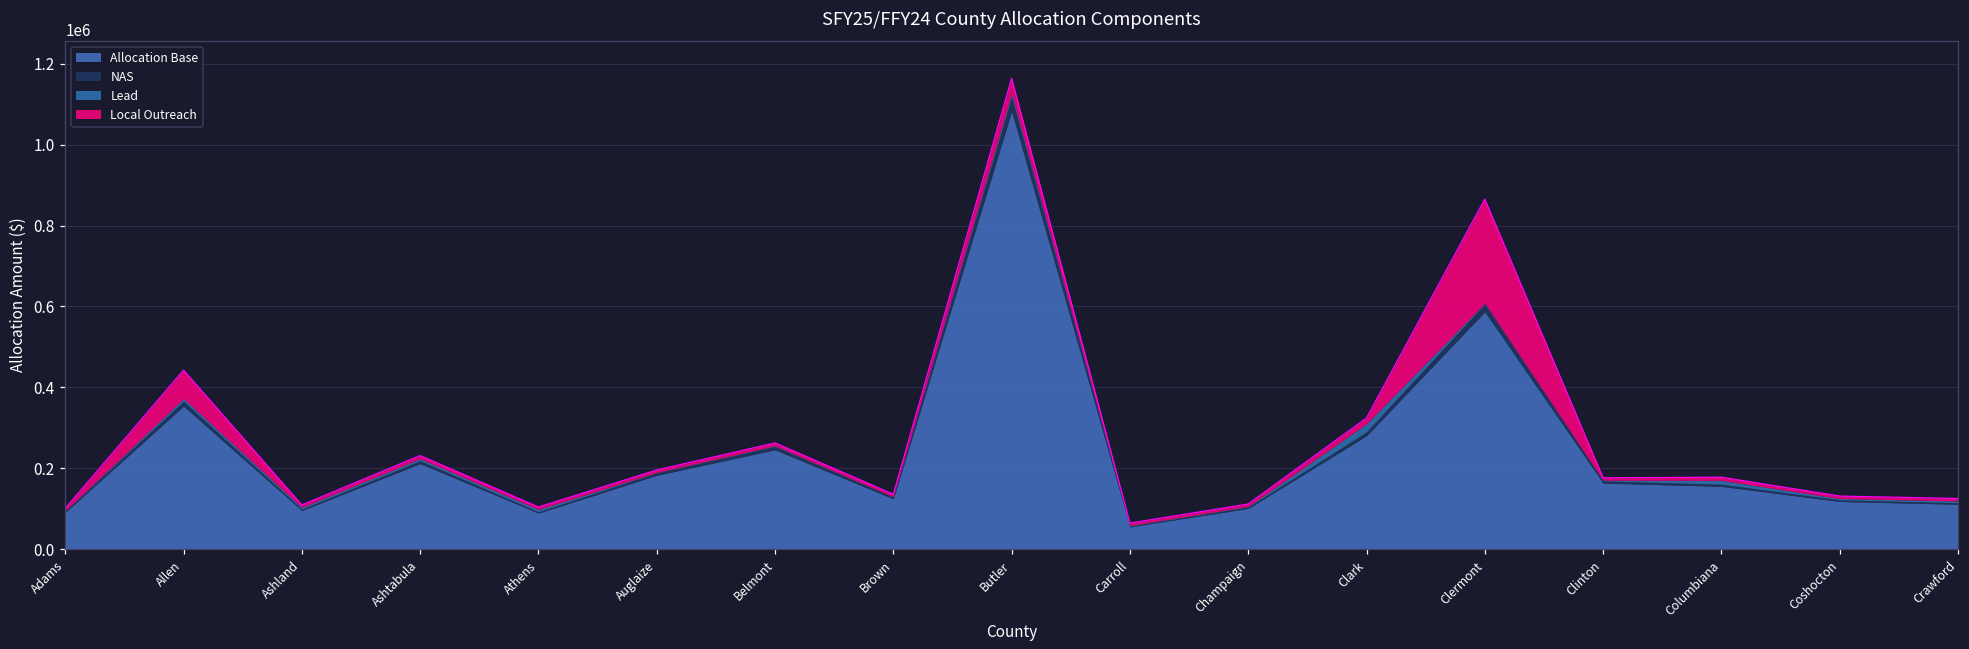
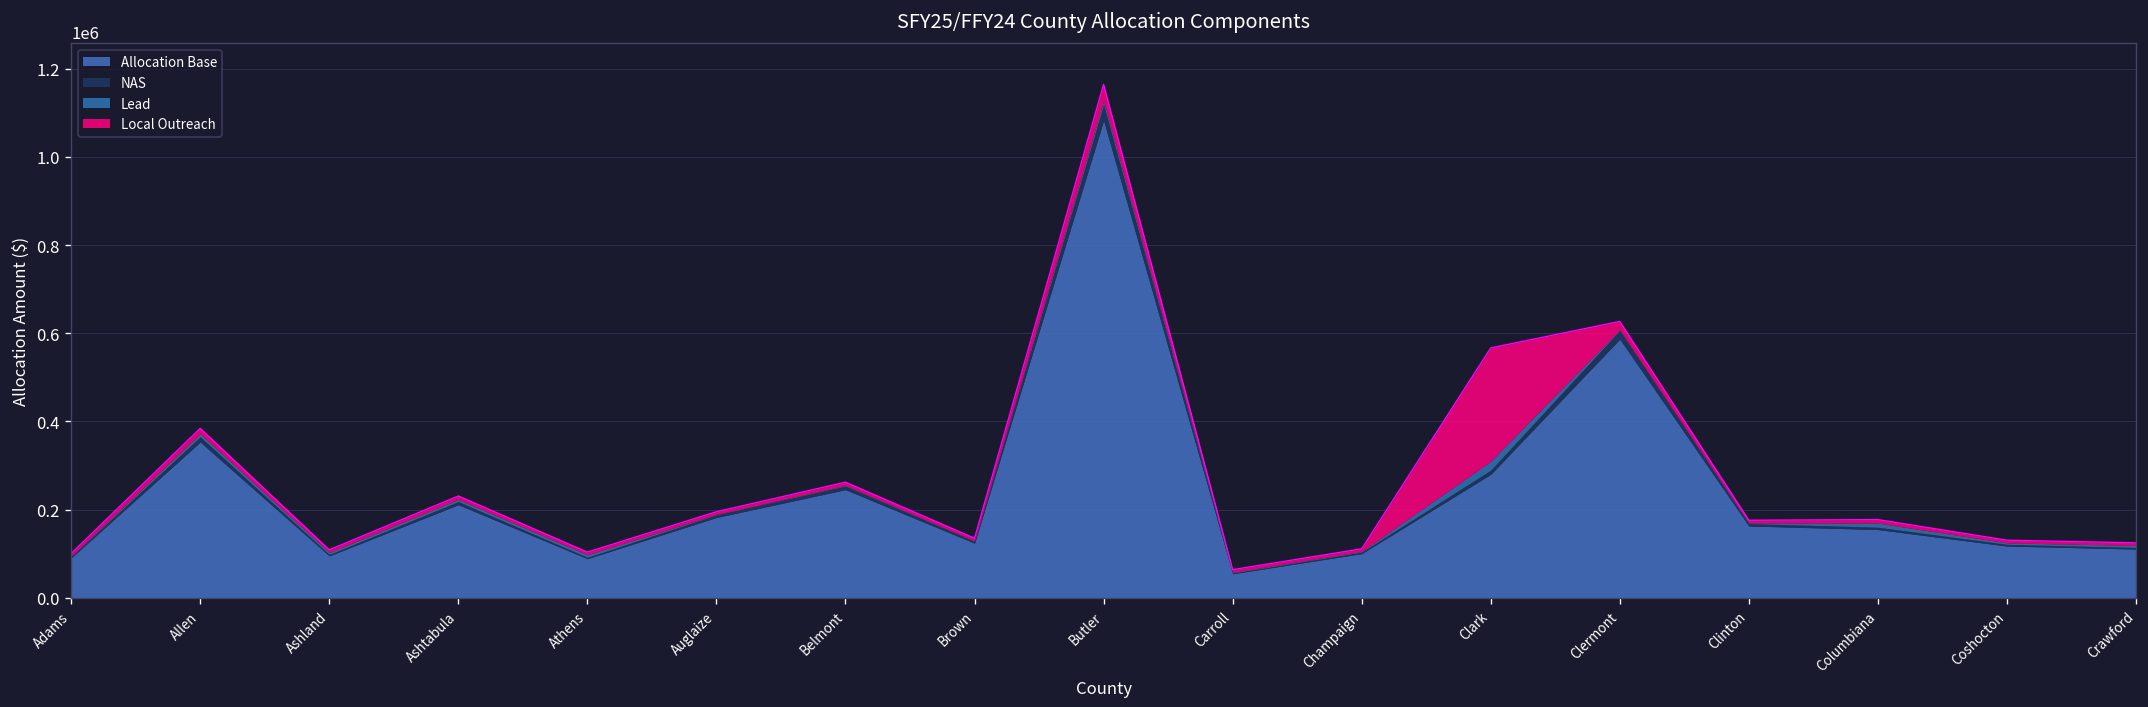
  {
    "NAS": {
      "Butler": 40000,
      "Clark": 10000
    },
    "Local Outreach": {
-     "Allen": 70000,
+     "Allen": 10000,
      "Ashtabula": 10000,
      "Belmont": 10000,
      "Butler": 40000,
-     "Clark": 10000,
-     "Clermont": 260000,
+     "Clark": 260000,
+     "Clermont": 20000,
      "Columbiana": 10000
    }
  }
